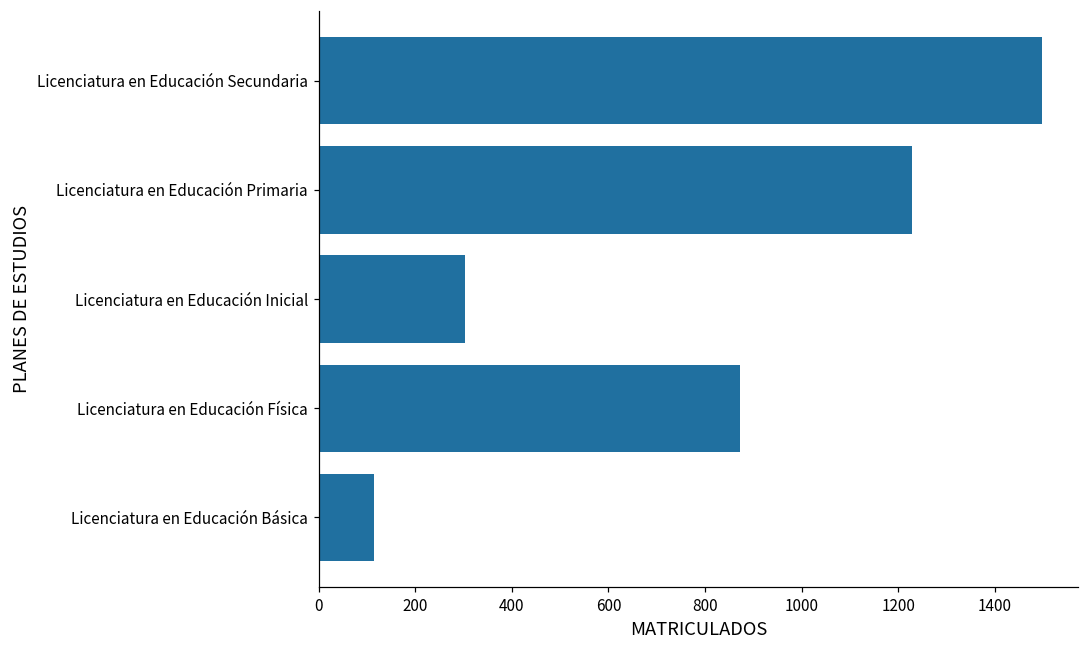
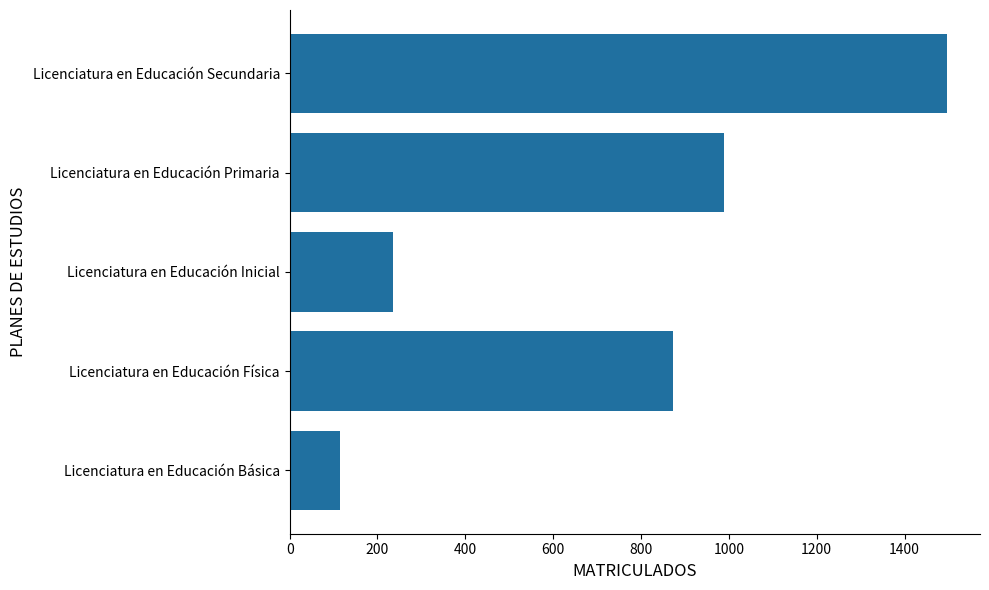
  {
    "Licenciatura en Educación Secundaria": 1500,
-   "Licenciatura en Educación Primaria": 1230,
-   "Licenciatura en Educación Inicial": 300,
+   "Licenciatura en Educación Primaria": 990,
+   "Licenciatura en Educación Inicial": 240,
    "Licenciatura en Educación Física": 870,
    "Licenciatura en Educación Básica": 120
  }
